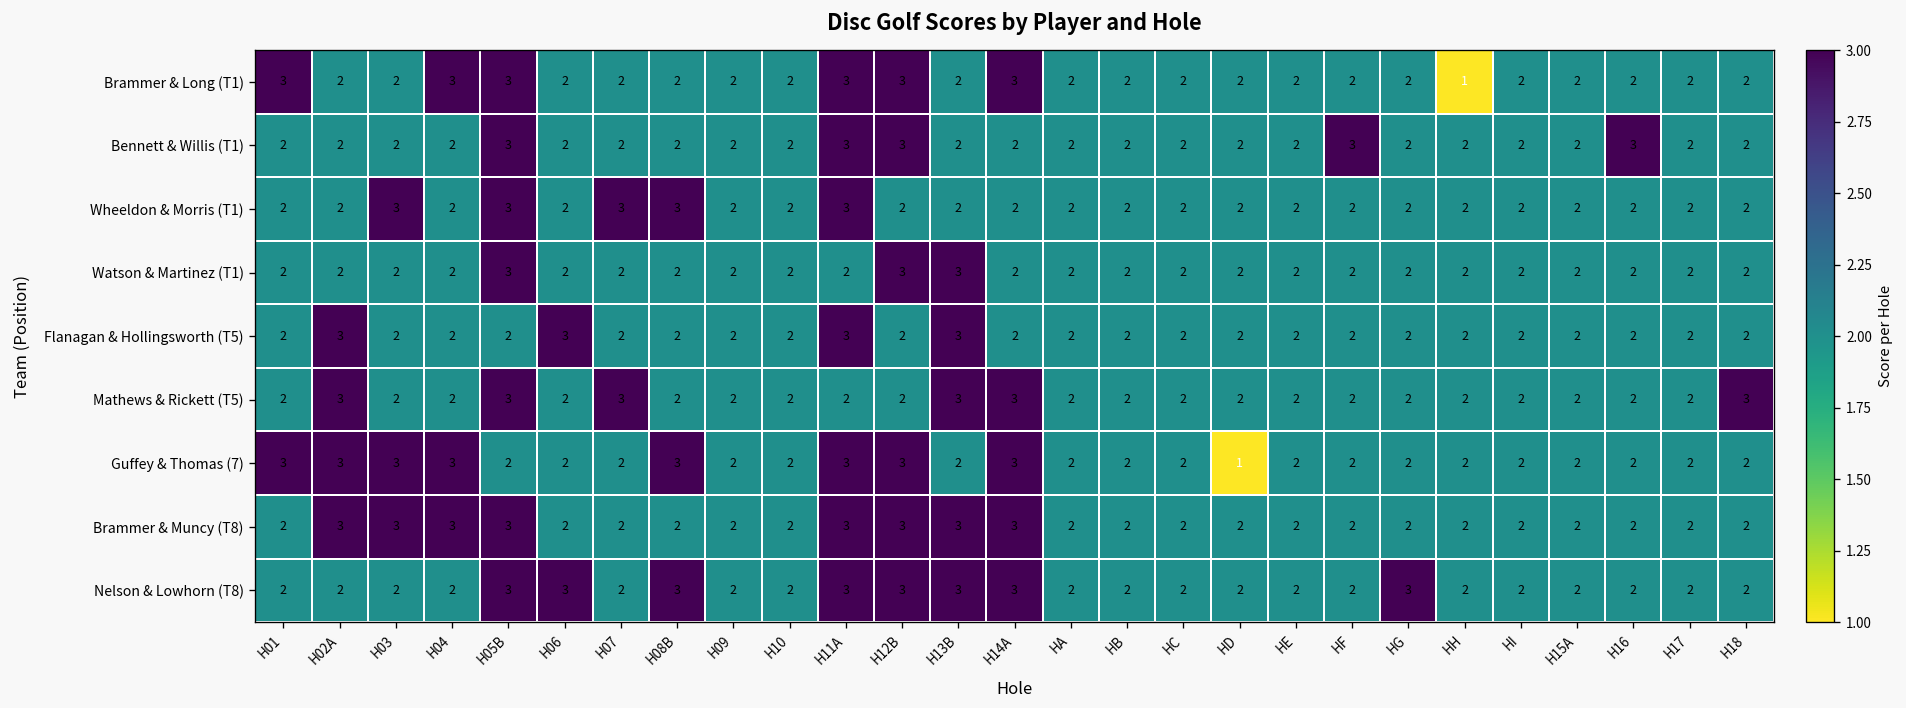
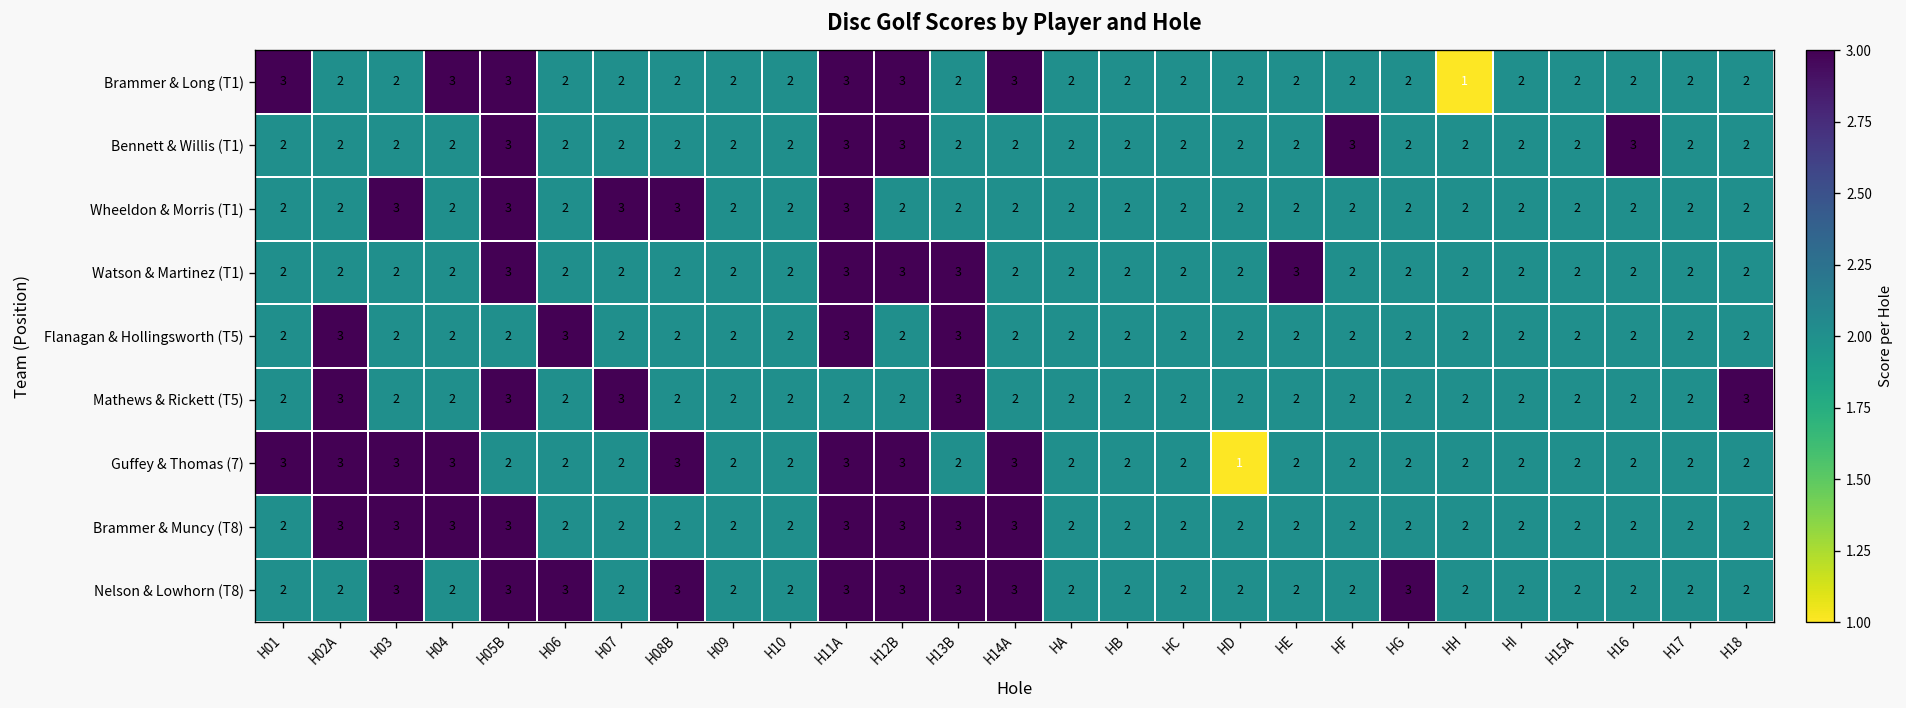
  {
    "Watson & Martinez (T1)": {
      "H01": 2,
      "H02A": 2,
      "H03": 2,
      "H04": 2,
      "H05B": 3,
      "H06": 2,
      "H07": 2,
      "H08B": 2,
      "H09": 2,
      "H10": 2,
-     "H11A": 2,
+     "H11A": 3,
      "H12B": 3,
      "H13B": 3,
      "H14A": 2,
      "HA": 2,
      "HB": 2,
      "HC": 2,
      "HD": 2,
-     "HE": 2,
+     "HE": 3,
      "HF": 2,
      "HG": 2,
      "HH": 2,
      "HI": 2,
      "H15A": 2,
      "H16": 2,
      "H17": 2,
      "H18": 2
    },
    "Mathews & Rickett (T5)": {
      "H01": 2,
      "H02A": 3,
      "H03": 2,
      "H04": 2,
      "H05B": 3,
      "H06": 2,
      "H07": 3,
      "H08B": 2,
      "H09": 2,
      "H10": 2,
      "H11A": 2,
      "H12B": 2,
      "H13B": 3,
-     "H14A": 3,
+     "H14A": 2,
      "HA": 2,
      "HB": 2,
      "HC": 2,
      "HD": 2,
      "HE": 2,
      "HF": 2,
      "HG": 2,
      "HH": 2,
      "HI": 2,
      "H15A": 2,
      "H16": 2,
      "H17": 2,
      "H18": 3
    },
    "Nelson & Lowhorn (T8)": {
      "H01": 2,
      "H02A": 2,
-     "H03": 2,
+     "H03": 3,
      "H04": 2,
      "H05B": 3,
      "H06": 3,
      "H07": 2,
      "H08B": 3,
      "H09": 2,
      "H10": 2,
      "H11A": 3,
      "H12B": 3,
      "H13B": 3,
      "H14A": 3,
      "HA": 2,
      "HB": 2,
      "HC": 2,
      "HD": 2,
      "HE": 2,
      "HF": 2,
      "HG": 3,
      "HH": 2,
      "HI": 2,
      "H15A": 2,
      "H16": 2,
      "H17": 2,
      "H18": 2
    }
  }
